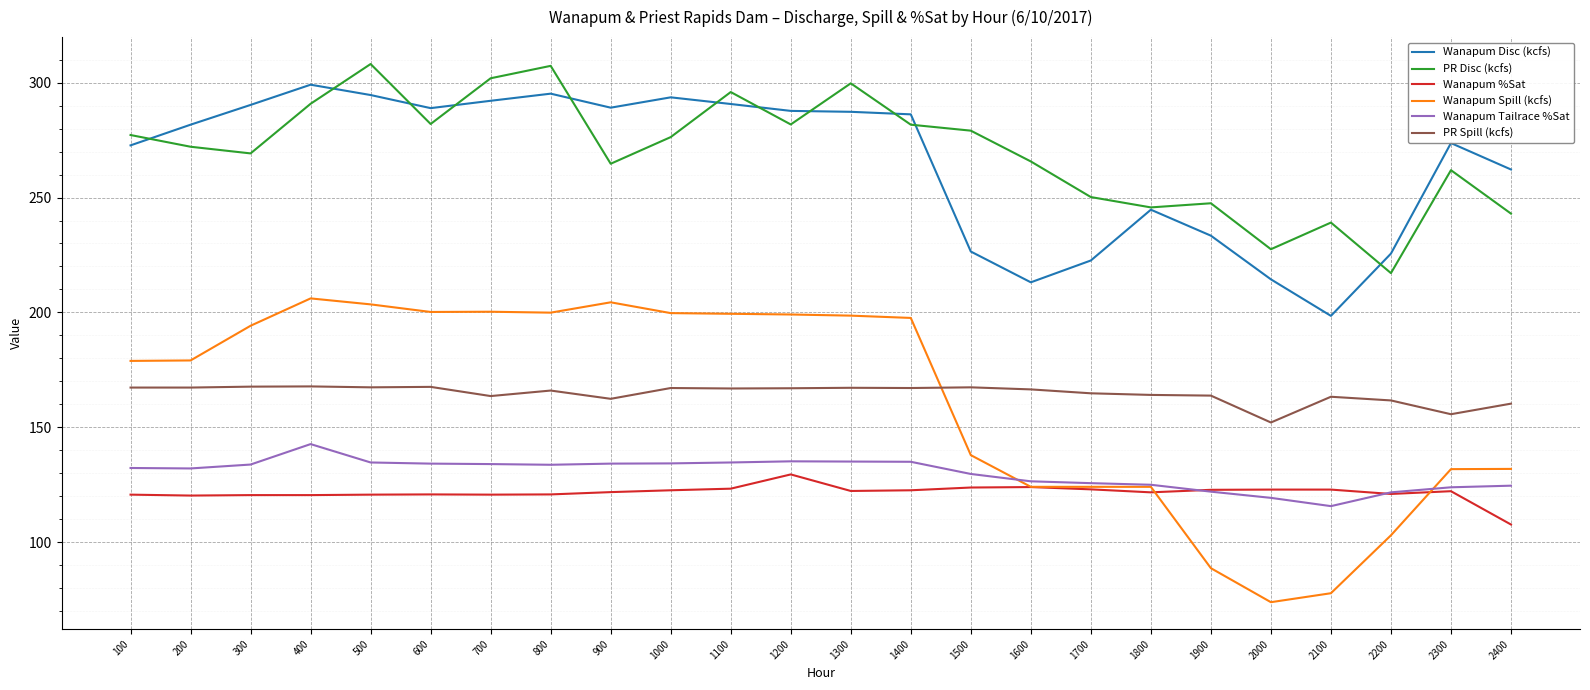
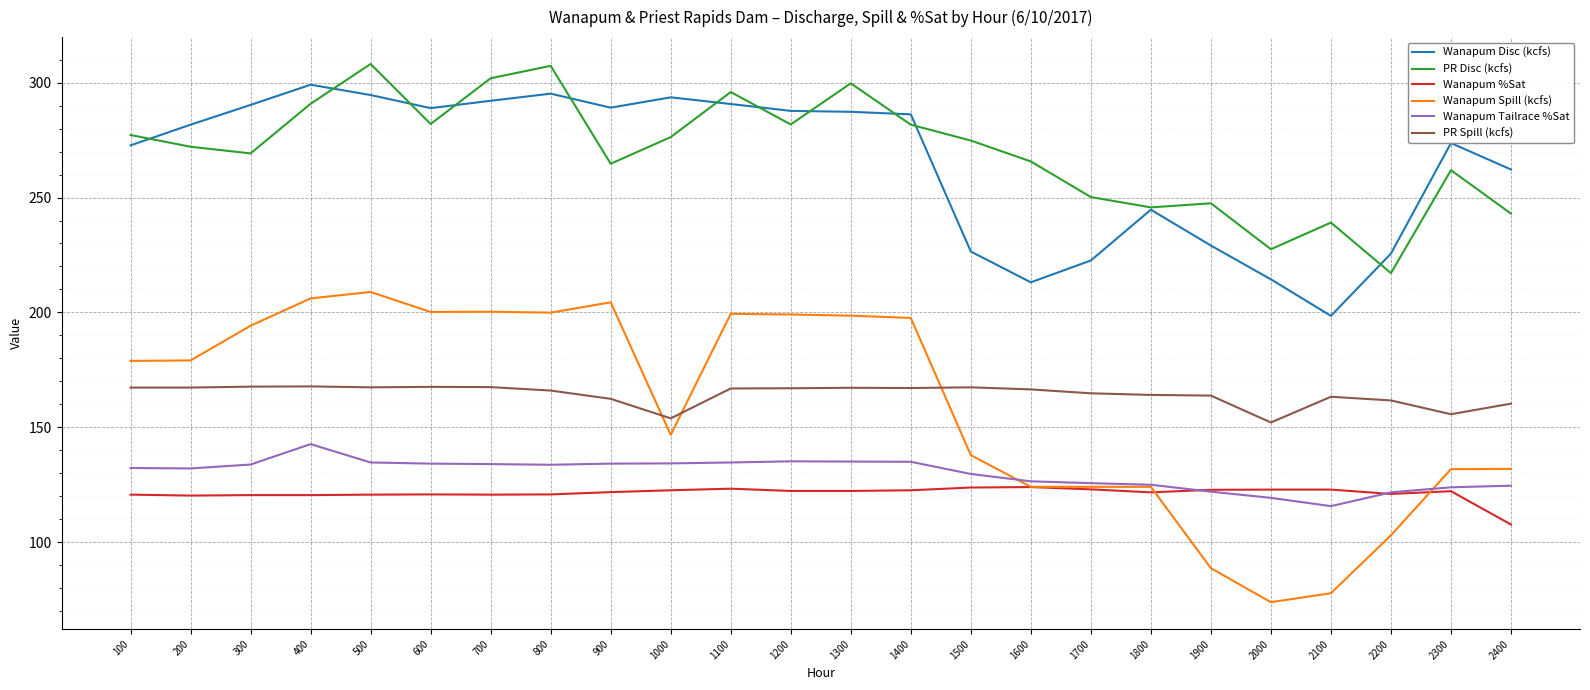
  {
    "Wanapum Disc (kcfs)": {
      "100": 273,
      "200": 282,
      "300": 290,
      "400": 299,
      "500": 295,
      "600": 289,
      "700": 292,
      "800": 295,
      "900": 289,
      "1000": 294,
      "1100": 291,
      "1200": 288,
      "1300": 287,
      "1400": 286,
      "1500": 227,
      "1600": 213,
      "1700": 223,
-     "1900": 233,
+     "1900": 229,
      "2000": 214,
      "2100": 199,
      "2200": 226,
      "2400": 262
    },
    "PR Disc (kcfs)": {
      "100": 277,
      "200": 272,
      "300": 269,
      "400": 291,
      "500": 308,
      "600": 282,
      "700": 302,
      "800": 307,
      "900": 265,
      "1000": 276,
      "1100": 296,
      "1200": 282,
      "1300": 300,
      "1400": 282,
-     "1500": 279,
+     "1500": 275,
      "1600": 266,
      "1700": 250,
      "1900": 248,
      "2000": 228,
      "2100": 239,
      "2200": 217,
      "2300": 262,
      "2400": 243
    },
    "Wanapum %Sat": {
      "100": 121,
      "200": 120,
      "300": 121,
      "400": 121,
      "500": 121,
      "600": 121,
      "700": 121,
      "800": 121,
      "900": 122,
      "1000": 123,
      "1100": 123,
-     "1200": 130,
+     "1200": 122,
      "1300": 122,
      "1400": 123,
      "1500": 124,
      "1700": 123,
      "1800": 122,
      "2000": 123,
      "2100": 123,
      "2300": 122,
      "2400": 108
    },
    "Wanapum Spill (kcfs)": {
      "100": 179,
      "200": 179,
      "300": 194,
      "400": 206,
-     "500": 204,
+     "500": 209,
      "600": 200,
      "700": 200,
      "800": 200,
      "900": 204,
-     "1000": 200,
+     "1000": 147,
      "1100": 199,
      "1200": 199,
      "1300": 199,
      "1400": 198,
      "1500": 138,
      "1700": 124,
      "1900": 89,
      "2000": 74,
      "2100": 78,
      "2200": 103,
      "2300": 132,
      "2400": 132
    },
    "Wanapum Tailrace %Sat": {
      "100": 132,
      "200": 132,
      "300": 134,
      "400": 143,
      "500": 135,
      "600": 134,
      "700": 134,
      "800": 134,
      "900": 134,
      "1000": 134,
      "1100": 135,
      "1200": 135,
      "1300": 135,
      "1400": 135,
      "1500": 130,
      "1600": 127,
      "1700": 126,
      "2000": 119,
      "2100": 116,
      "2300": 124,
      "2400": 125
    },
    "PR Spill (kcfs)": {
      "100": 167,
      "200": 167,
      "300": 168,
      "400": 168,
      "500": 167,
      "600": 168,
-     "700": 164,
+     "700": 168,
      "800": 166,
      "900": 162,
-     "1000": 167,
+     "1000": 154,
      "1100": 167,
      "1200": 167,
      "1300": 167,
      "1400": 167,
      "1500": 167,
      "1600": 167,
      "1700": 165,
      "1800": 164,
      "1900": 164,
      "2000": 152,
      "2100": 163,
      "2200": 162,
      "2300": 156,
      "2400": 160
    }
  }
